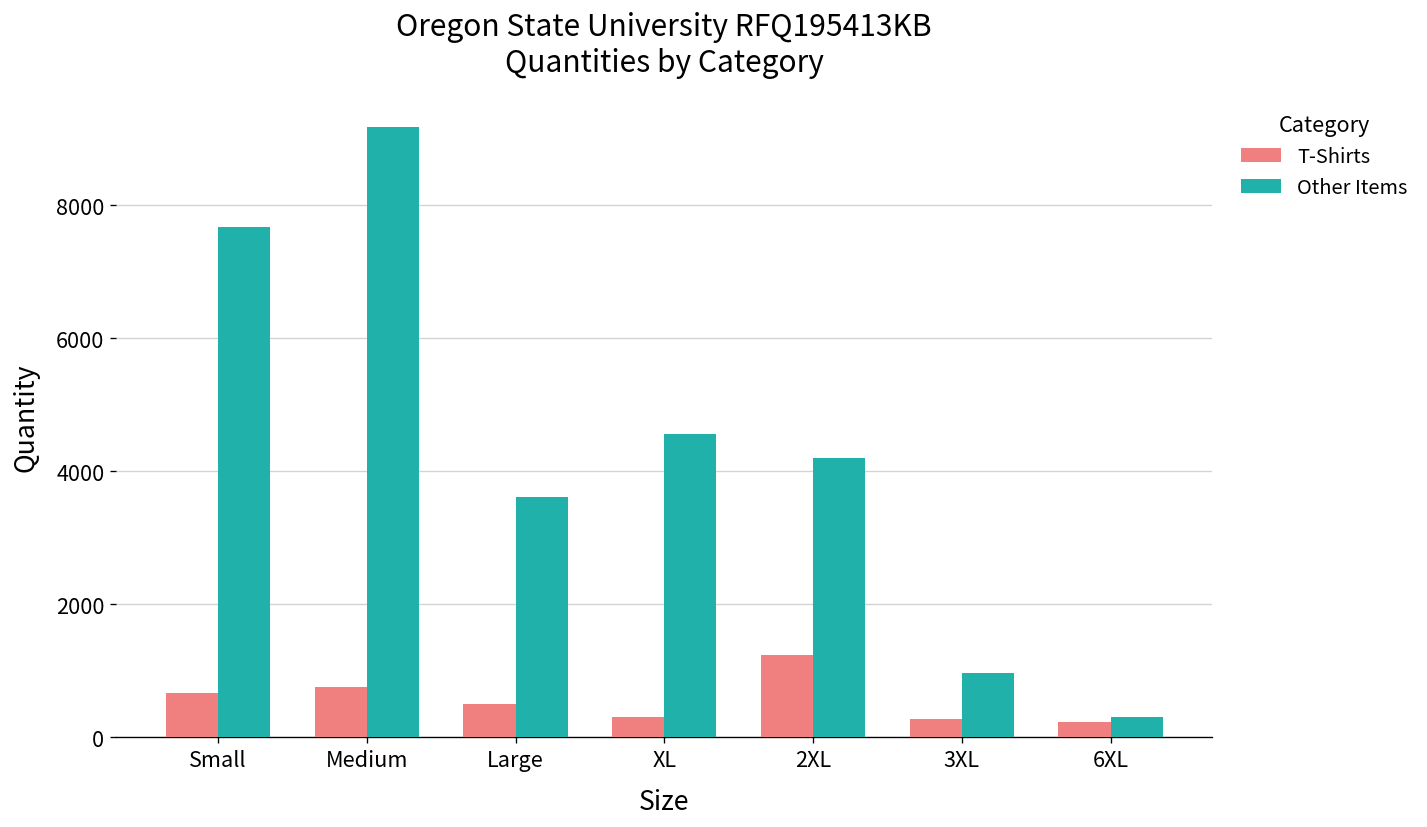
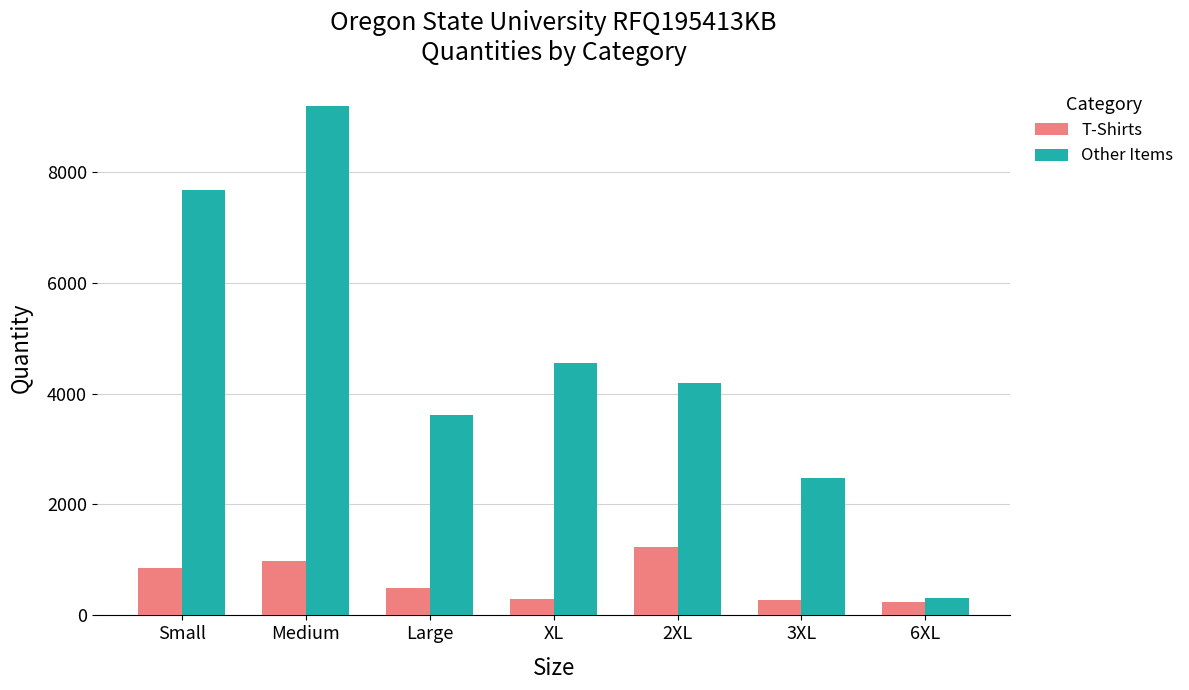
  {
    "T-Shirts": {
-     "Small": 700,
-     "Medium": 800,
+     "Small": 900,
+     "Medium": 1000,
      "Large": 500,
      "XL": 300,
      "2XL": 1200,
      "3XL": 300,
      "6XL": 200
    },
    "Other Items": {
      "Small": 7700,
      "Medium": 9200,
      "Large": 3600,
      "XL": 4600,
      "2XL": 4200,
-     "3XL": 1000,
+     "3XL": 2500,
      "6XL": 300
    }
  }
